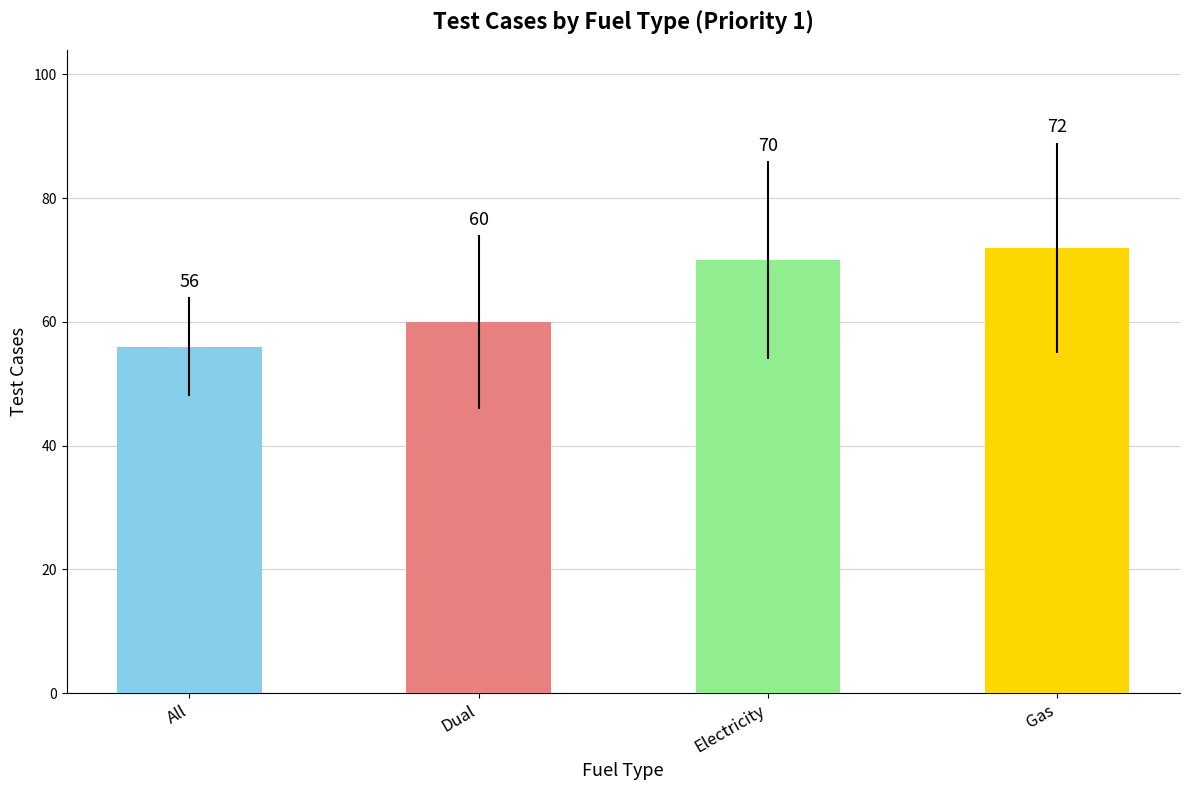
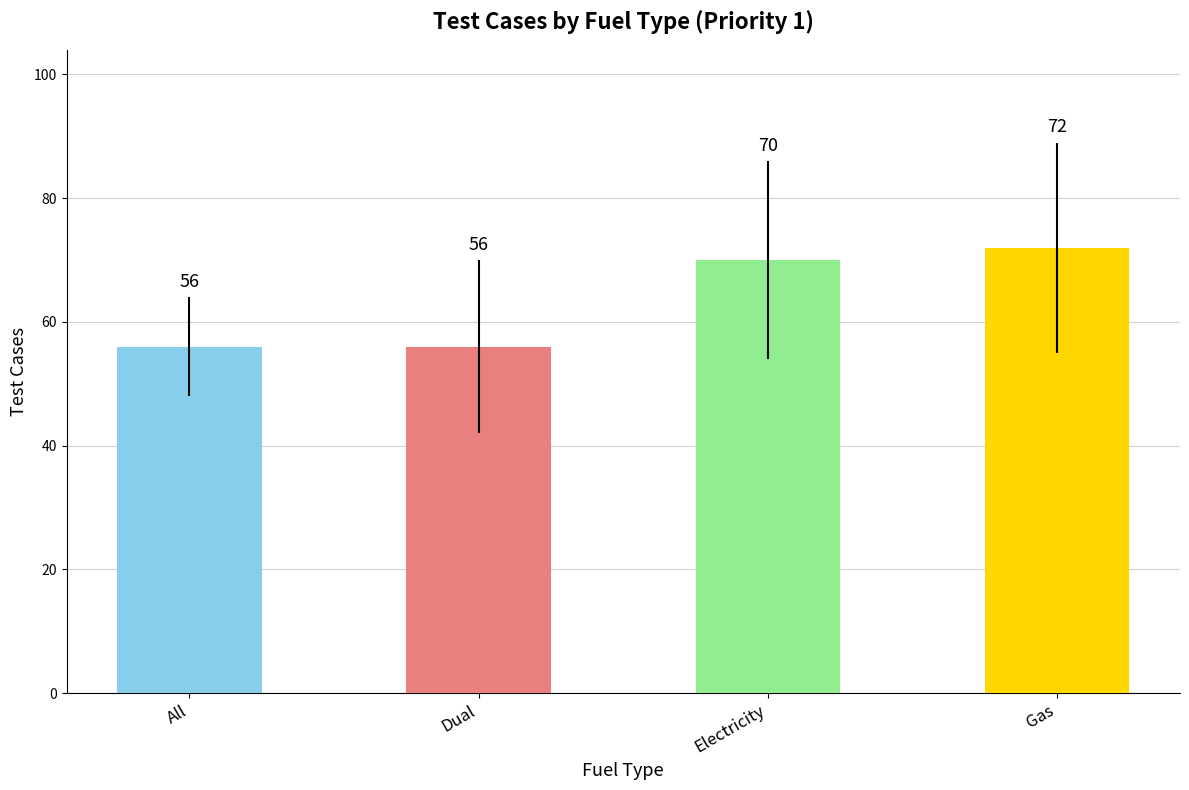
  {
-   "Dual": 60
+   "Dual": 56
  }
